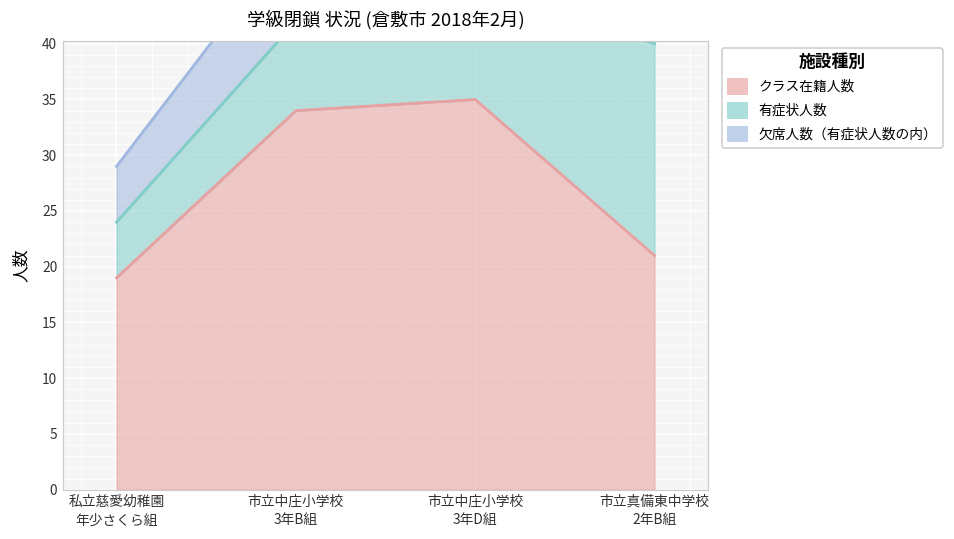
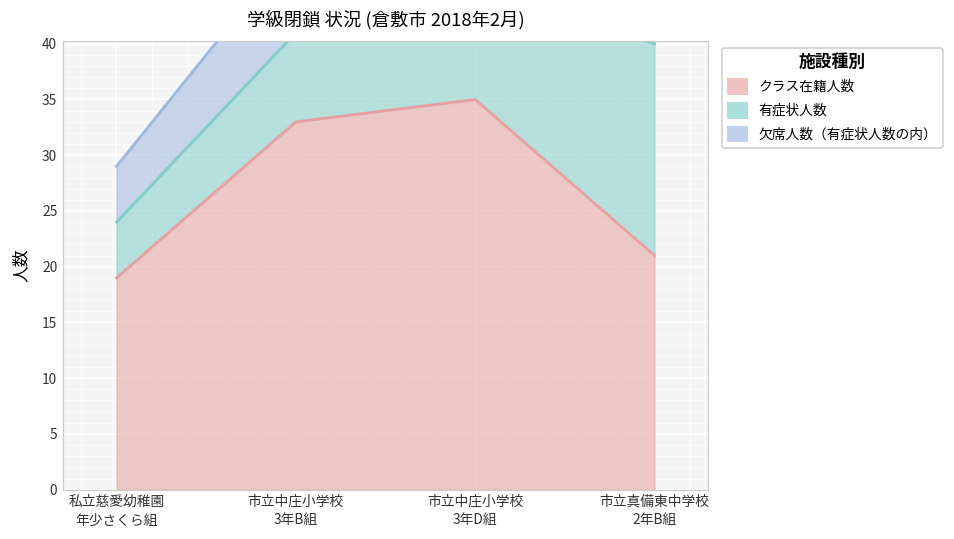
  {
    "クラス在籍人数": {
      "私立慈愛幼稚園 年少さくら組": 19,
-     "市立中庄小学校 3年B組": 34,
+     "市立中庄小学校 3年B組": 33,
      "市立中庄小学校 3年D組": 35,
      "市立真備東中学校 2年B組": 21
    }
  }
